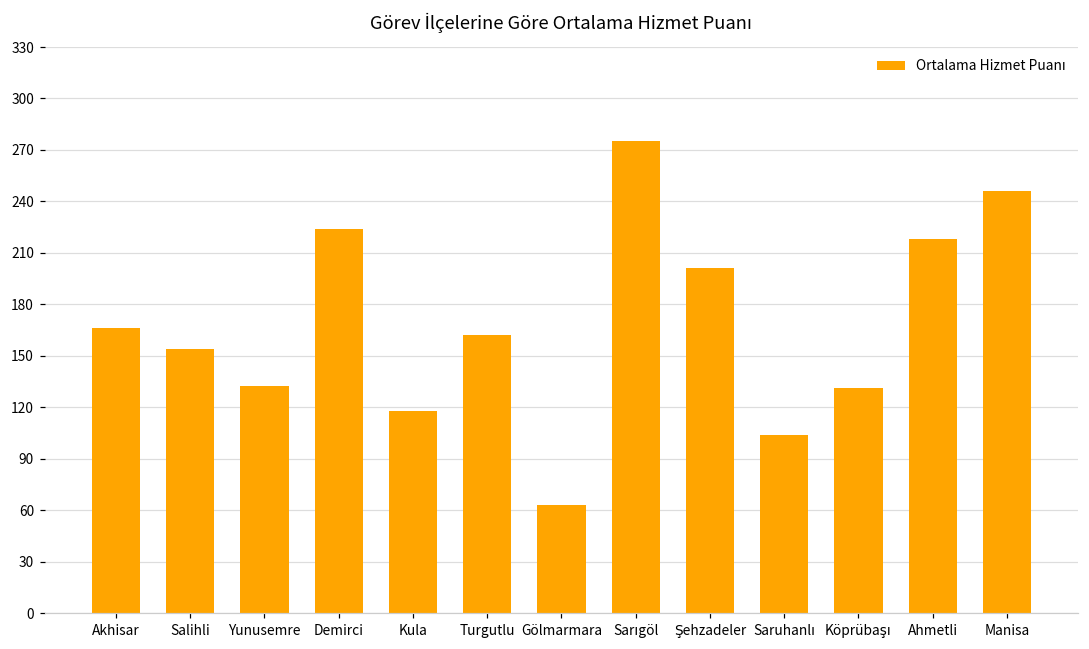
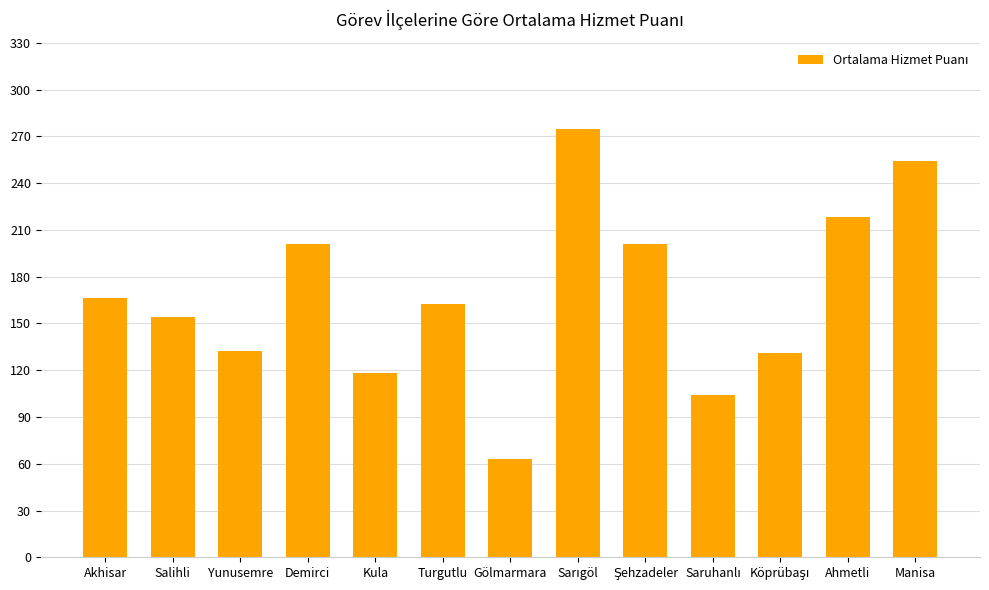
  {
    "Akhisar": 166,
    "Salihli": 154,
    "Yunusemre": 133,
-   "Demirci": 224,
+   "Demirci": 201,
    "Kula": 118,
    "Turgutlu": 162,
    "Gölmarmara": 63,
    "Sarıgöl": 275,
    "Şehzadeler": 201,
    "Saruhanlı": 104,
    "Köprübaşı": 131,
    "Ahmetli": 218,
-   "Manisa": 246
+   "Manisa": 254
  }
